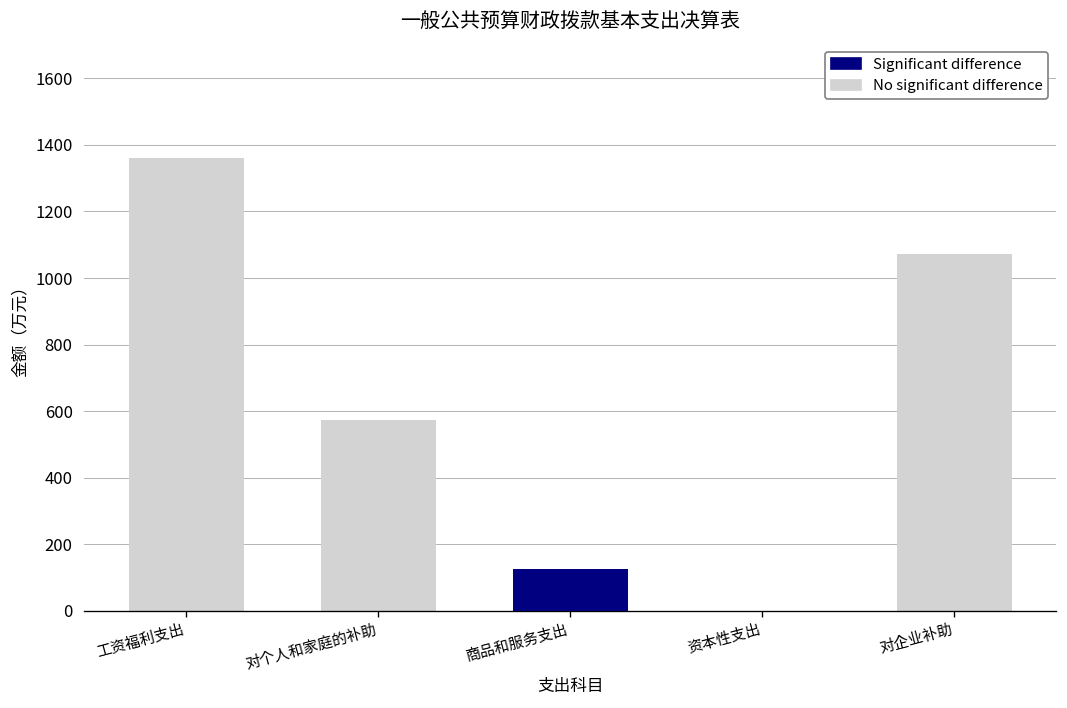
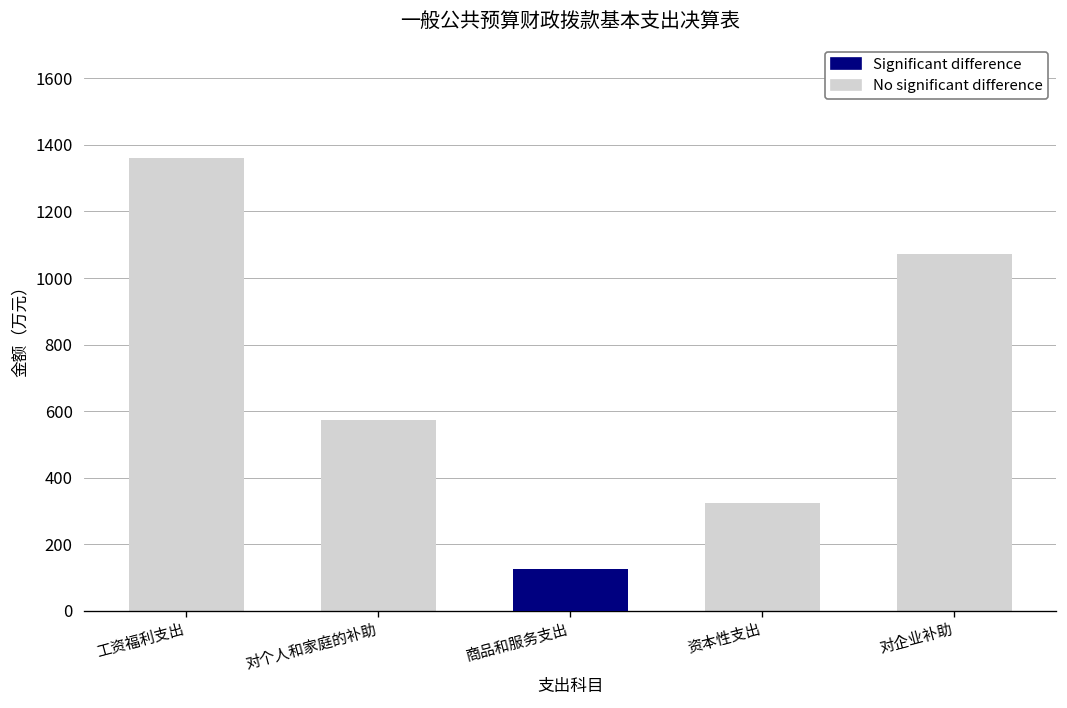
  {
    "No significant difference": {
      "工资福利支出": 1360,
      "对个人和家庭的补助": 570,
      "商品和服务支出": 130,
-     "资本性支出": 0,
+     "资本性支出": 320,
      "对企业补助": 1070
    },
    "Significant difference": {
      "商品和服务支出": 130
    }
  }
